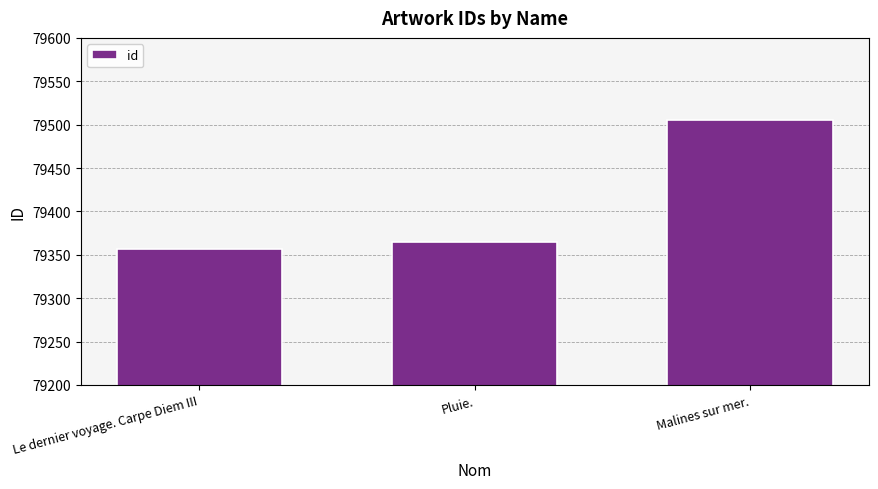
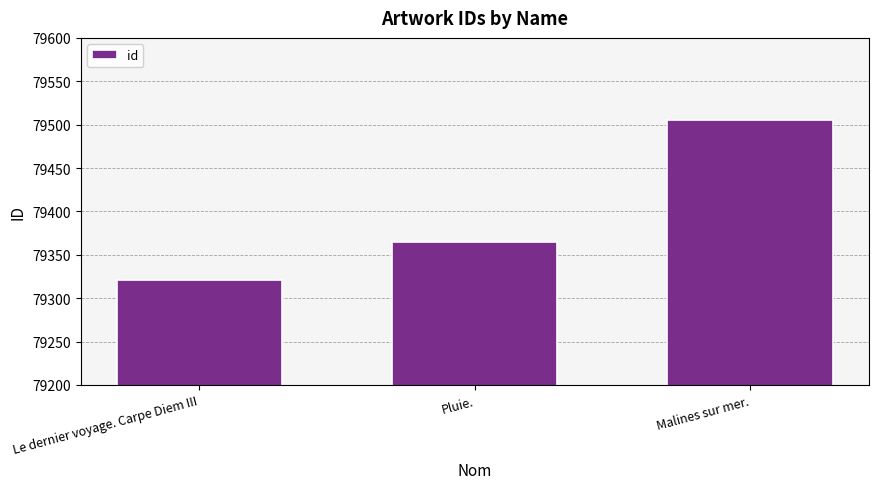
  {
-   "Le dernier voyage. Carpe Diem III": 79360,
+   "Le dernier voyage. Carpe Diem III": 79320,
    "Pluie.": 79370,
    "Malines sur mer.": 79510
  }
